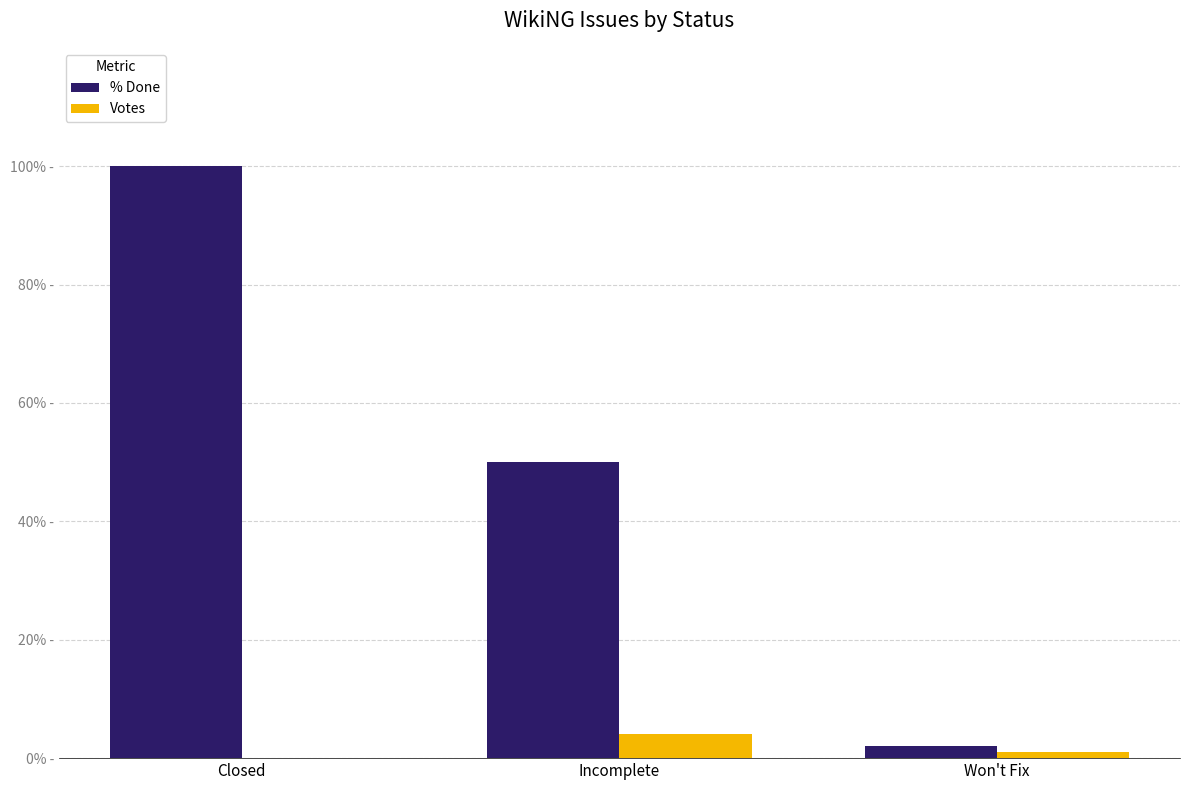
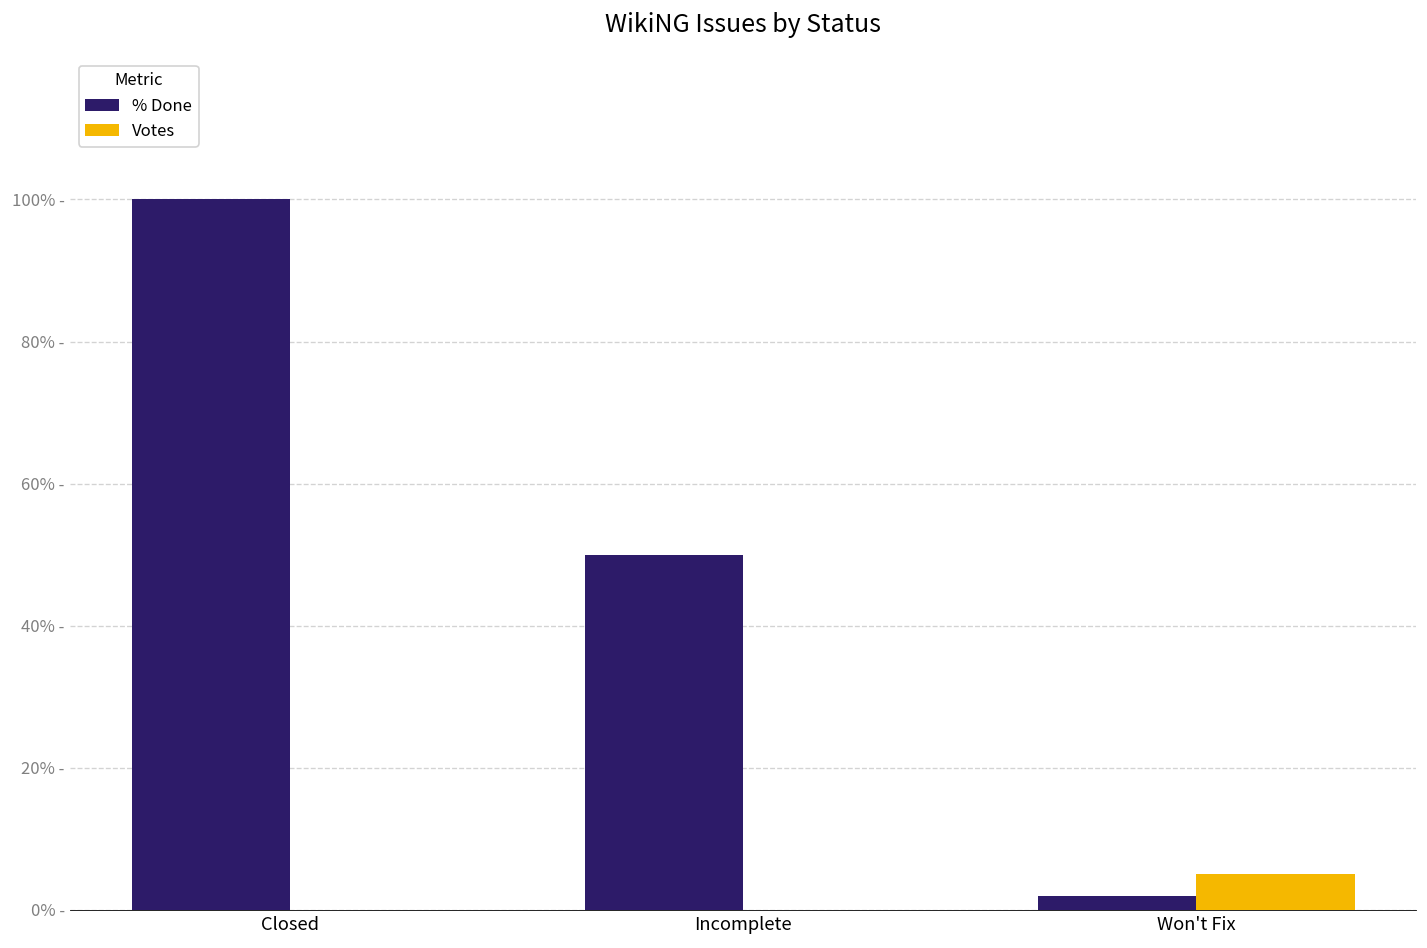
  {
    "% Done": {
      "Closed": "100% -",
      "Incomplete": "50% -",
      "Won't Fix": "2% -"
    },
    "Votes": {
      "Closed": "0% -",
-     "Incomplete": "4% -",
-     "Won't Fix": "1% -"
+     "Incomplete": "0% -",
+     "Won't Fix": "5% -"
    }
  }
